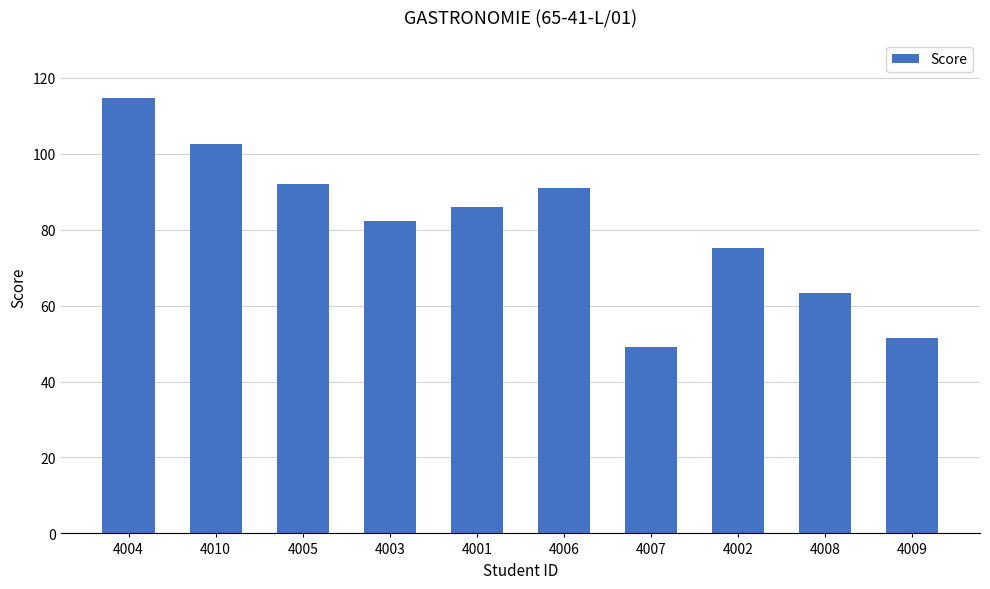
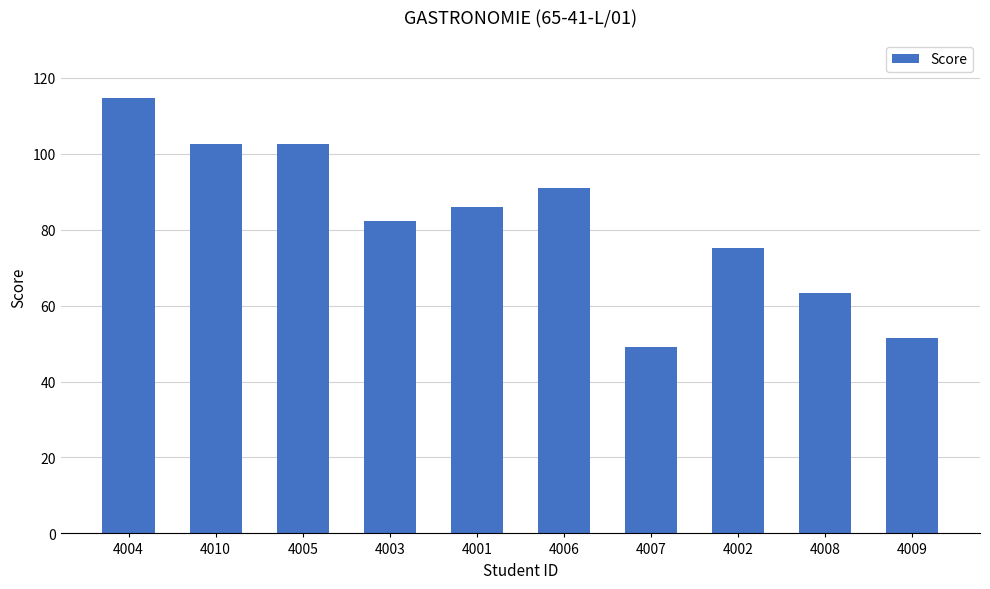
  {
    "4004": 115,
    "4010": 103,
-   "4005": 92,
+   "4005": 103,
    "4003": 82,
    "4001": 86,
    "4006": 91,
    "4007": 49,
    "4002": 75,
    "4008": 63,
    "4009": 51
  }
